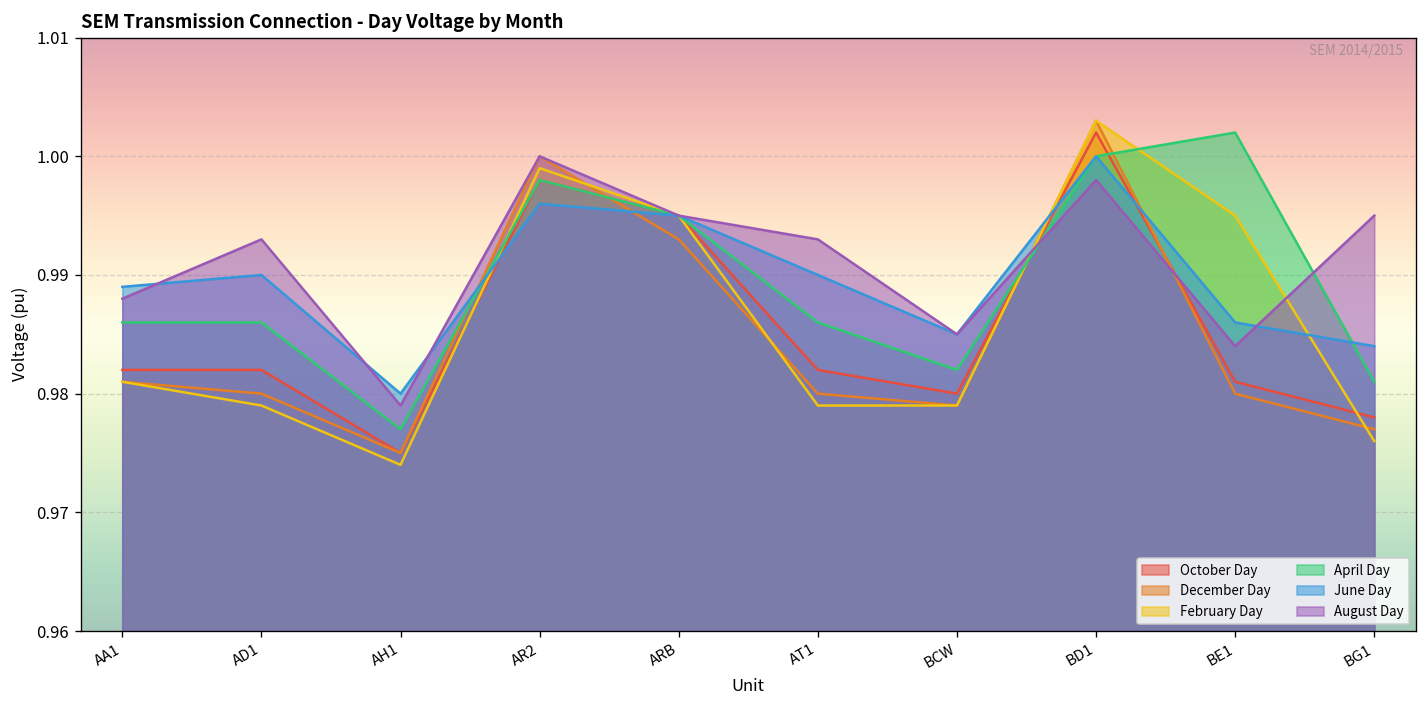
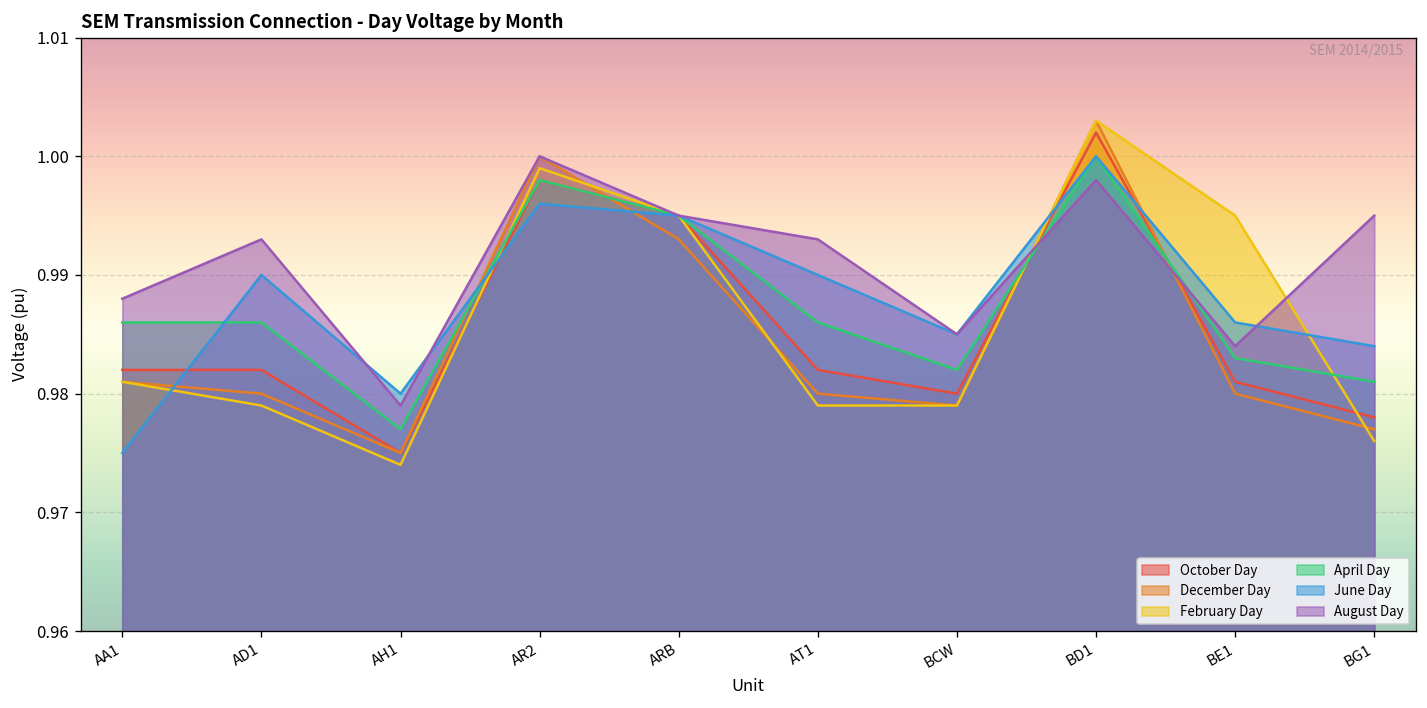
  {
    "February Day": {
      "AD1": 0.979,
      "AH1": 0.974,
      "AR2": 0.999,
      "AT1": 0.979,
      "BE1": 0.995,
      "BG1": 0.976
    },
    "April Day": {
      "AA1": 0.986,
      "AD1": 0.986,
      "AH1": 0.977,
      "AT1": 0.986,
      "BCW": 0.982,
-     "BE1": 1.002,
+     "BE1": 0.983,
      "BG1": 0.981
    },
    "June Day": {
-     "AA1": 0.989,
+     "AA1": 0.975,
      "AD1": 0.990,
      "AH1": 0.980,
      "AR2": 0.996,
      "AT1": 0.990,
      "BE1": 0.986,
      "BG1": 0.984
    },
    "August Day": {
      "AA1": 0.988,
      "AD1": 0.993,
      "AH1": 0.979,
      "AT1": 0.993,
      "BD1": 0.998,
      "BE1": 0.984,
      "BG1": 0.995
    }
  }
